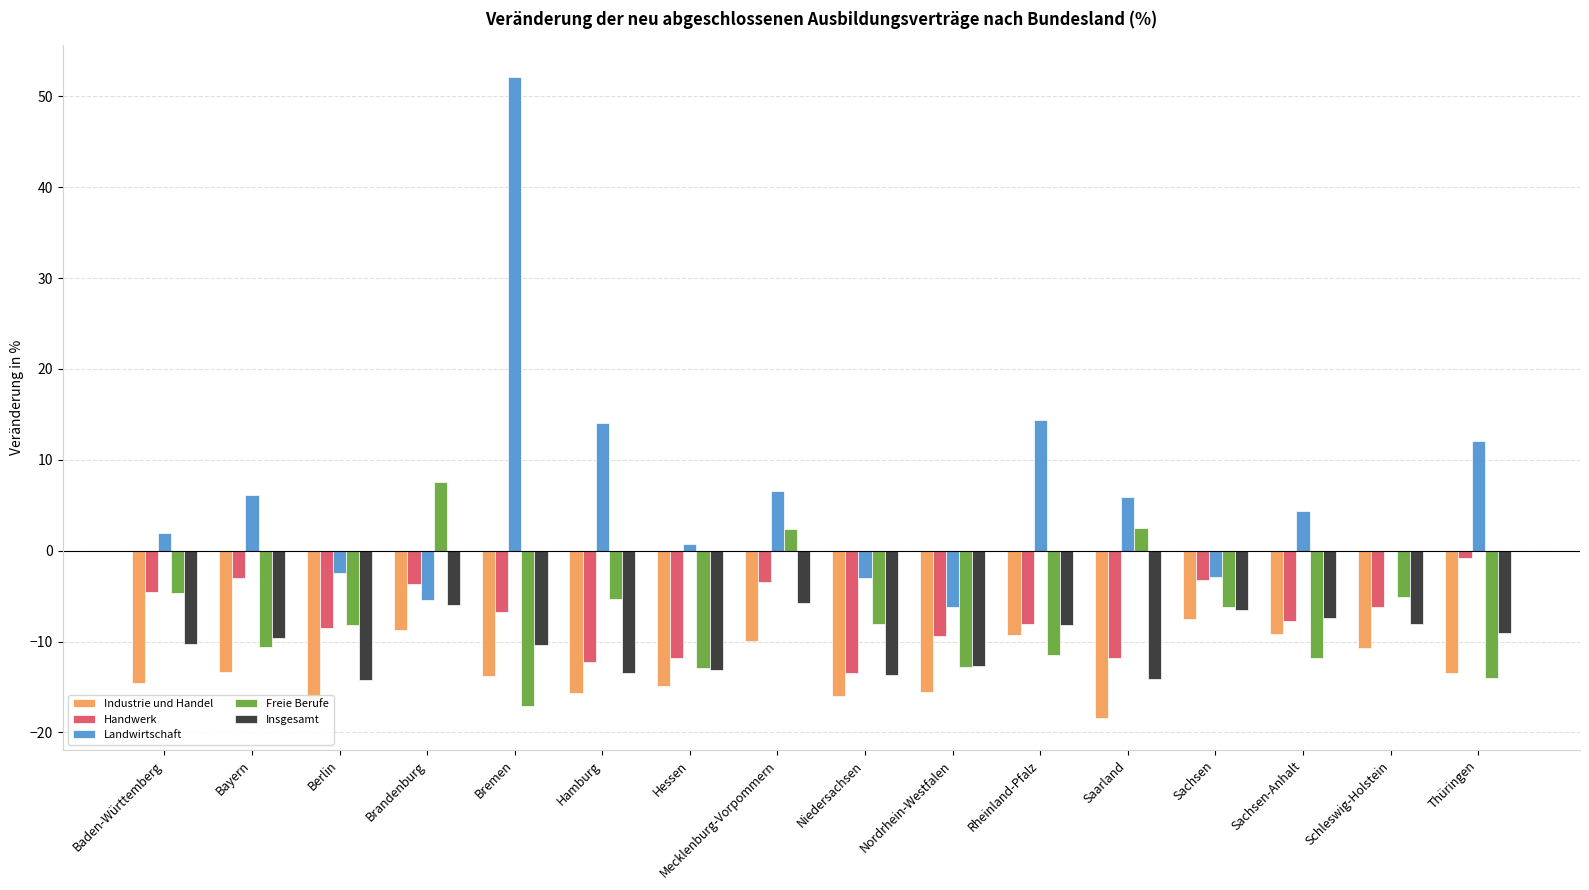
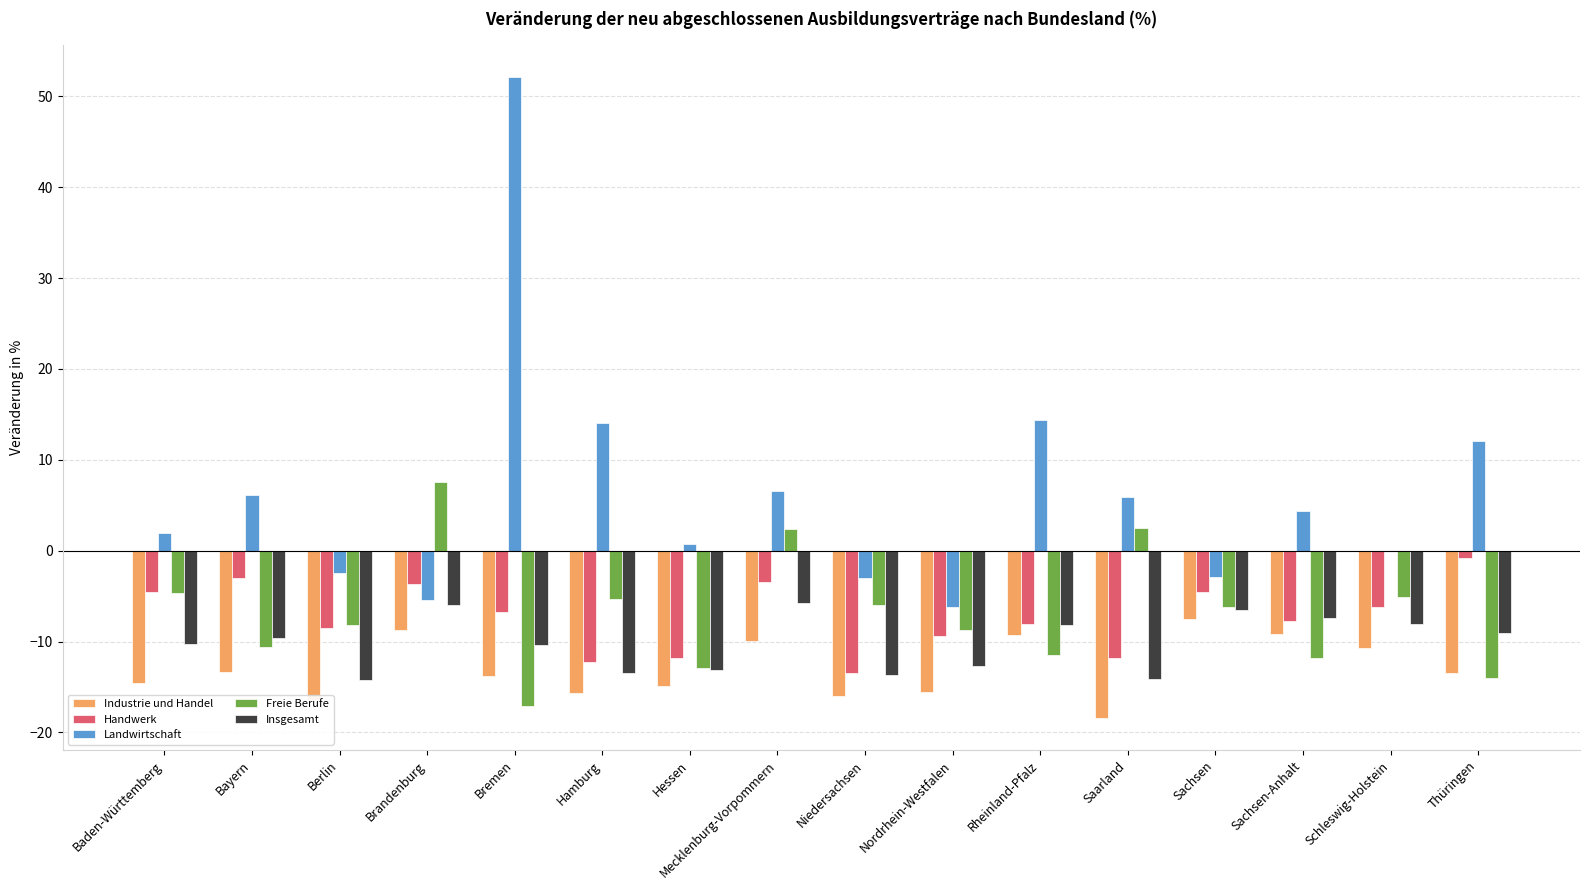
  {
    "Industrie und Handel": {
      "Baden-Württemberg": -15,
      "Bayern": -13,
      "Brandenburg": -9,
      "Bremen": -14,
      "Hamburg": -16,
      "Hessen": -15,
      "Mecklenburg-Vorpommern": -10,
      "Niedersachsen": -16,
      "Nordrhein-Westfalen": -16,
      "Rheinland-Pfalz": -9,
      "Saarland": -18,
      "Sachsen": -8,
      "Sachsen-Anhalt": -9,
      "Schleswig-Holstein": -11,
      "Thüringen": -13
    },
    "Handwerk": {
      "Baden-Württemberg": -4,
      "Bayern": -3,
      "Berlin": -9,
      "Brandenburg": -4,
      "Bremen": -7,
      "Hamburg": -12,
      "Hessen": -12,
      "Mecklenburg-Vorpommern": -3,
      "Niedersachsen": -13,
      "Nordrhein-Westfalen": -9,
      "Rheinland-Pfalz": -8,
      "Saarland": -12,
-     "Sachsen": -3,
+     "Sachsen": -5,
      "Sachsen-Anhalt": -8,
      "Schleswig-Holstein": -6,
      "Thüringen": -1
    },
    "Landwirtschaft": {
      "Baden-Württemberg": 2,
      "Bayern": 6,
      "Berlin": -2,
      "Brandenburg": -5,
      "Bremen": 52,
      "Hamburg": 14,
      "Hessen": 1,
      "Mecklenburg-Vorpommern": 7,
      "Niedersachsen": -3,
      "Nordrhein-Westfalen": -6,
      "Rheinland-Pfalz": 14,
      "Saarland": 6,
      "Sachsen": -3,
      "Sachsen-Anhalt": 4,
      "Schleswig-Holstein": 0,
      "Thüringen": 12
    },
    "Freie Berufe": {
      "Baden-Württemberg": -5,
      "Bayern": -11,
      "Berlin": -8,
      "Brandenburg": 8,
      "Bremen": -17,
      "Hamburg": -5,
      "Hessen": -13,
      "Mecklenburg-Vorpommern": 2,
-     "Niedersachsen": -8,
-     "Nordrhein-Westfalen": -13,
+     "Niedersachsen": -6,
+     "Nordrhein-Westfalen": -9,
      "Rheinland-Pfalz": -12,
      "Saarland": 3,
      "Sachsen": -6,
      "Sachsen-Anhalt": -12,
      "Schleswig-Holstein": -5,
      "Thüringen": -14
    },
    "Insgesamt": {
      "Baden-Württemberg": -10,
      "Bayern": -10,
      "Berlin": -14,
      "Brandenburg": -6,
      "Bremen": -10,
      "Hamburg": -14,
      "Hessen": -13,
      "Mecklenburg-Vorpommern": -6,
      "Niedersachsen": -14,
      "Nordrhein-Westfalen": -13,
      "Rheinland-Pfalz": -8,
      "Saarland": -14,
      "Sachsen": -7,
      "Sachsen-Anhalt": -7,
      "Schleswig-Holstein": -8,
      "Thüringen": -9
    }
  }
